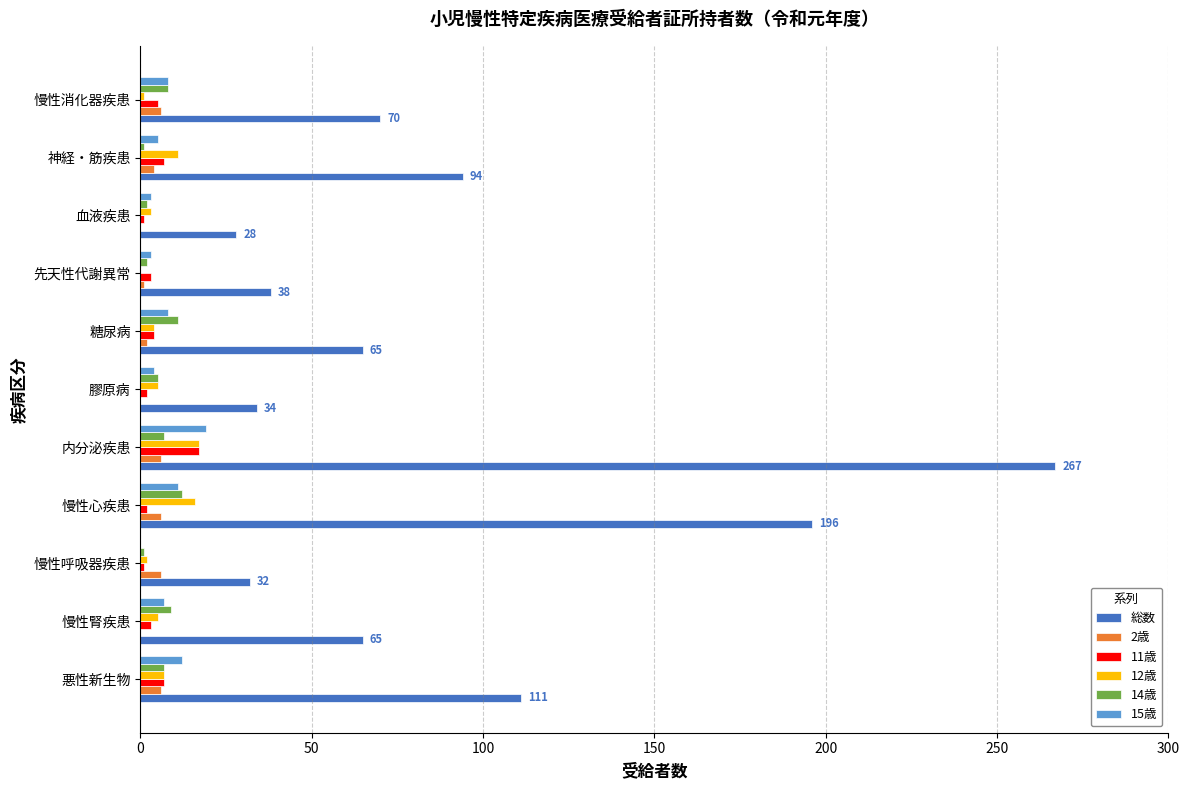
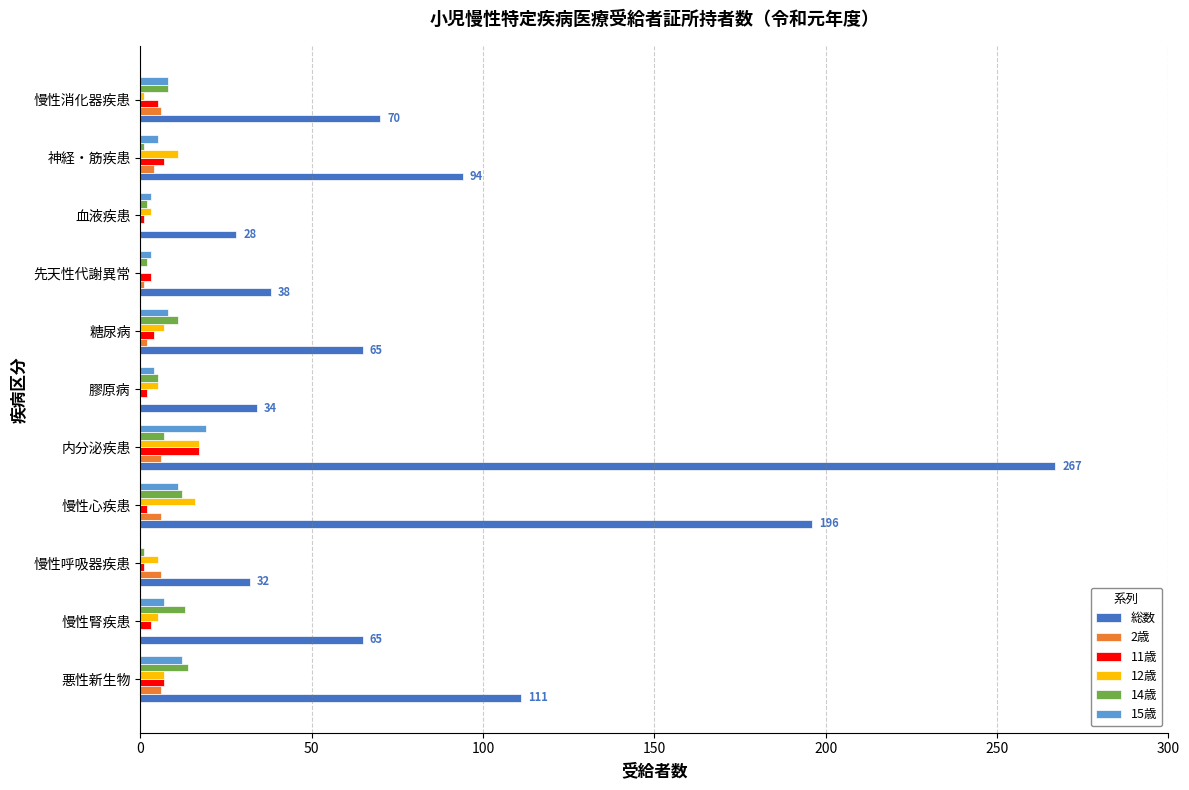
  {
    "2歳": {
      "慢性消化器疾患": 6,
      "神経・筋疾患": 4,
      "血液疾患": 0,
      "先天性代謝異常": 1,
      "糖尿病": 2,
      "膠原病": 0,
      "内分泌疾患": 6,
      "慢性心疾患": 6,
      "慢性呼吸器疾患": 6,
      "慢性腎疾患": 0,
      "悪性新生物": 6
    },
    "11歳": {
      "慢性消化器疾患": 5,
      "神経・筋疾患": 7,
      "血液疾患": 1,
      "先天性代謝異常": 3,
      "糖尿病": 4,
      "膠原病": 2,
      "内分泌疾患": 17,
      "慢性心疾患": 2,
      "慢性呼吸器疾患": 1,
      "慢性腎疾患": 3,
      "悪性新生物": 7
    },
    "12歳": {
      "慢性消化器疾患": 1,
      "神経・筋疾患": 11,
      "血液疾患": 3,
      "先天性代謝異常": 0,
-     "糖尿病": 4,
+     "糖尿病": 7,
      "膠原病": 5,
      "内分泌疾患": 17,
      "慢性心疾患": 16,
-     "慢性呼吸器疾患": 2,
+     "慢性呼吸器疾患": 5,
      "慢性腎疾患": 5,
      "悪性新生物": 7
    },
    "14歳": {
      "慢性消化器疾患": 8,
      "神経・筋疾患": 1,
      "血液疾患": 2,
      "先天性代謝異常": 2,
      "糖尿病": 11,
      "膠原病": 5,
      "内分泌疾患": 7,
      "慢性心疾患": 12,
      "慢性呼吸器疾患": 1,
-     "慢性腎疾患": 9,
-     "悪性新生物": 7
+     "慢性腎疾患": 13,
+     "悪性新生物": 14
    }
  }
